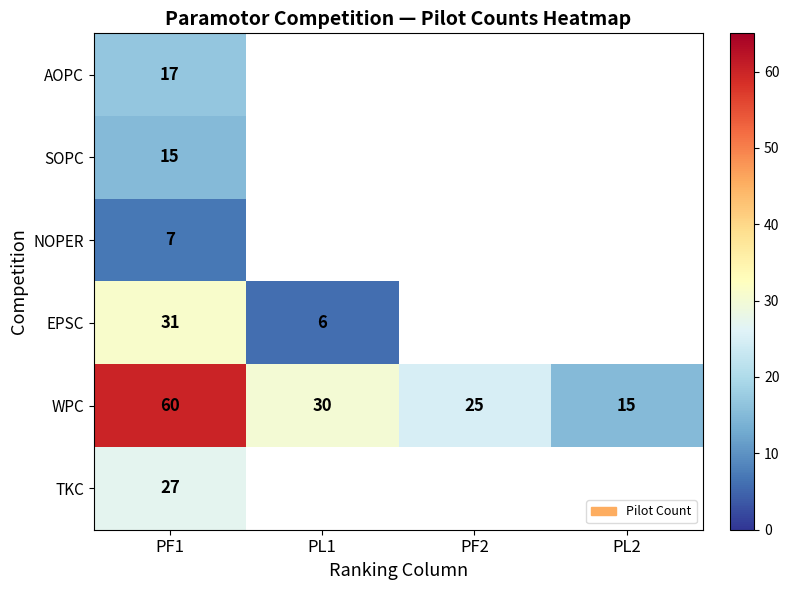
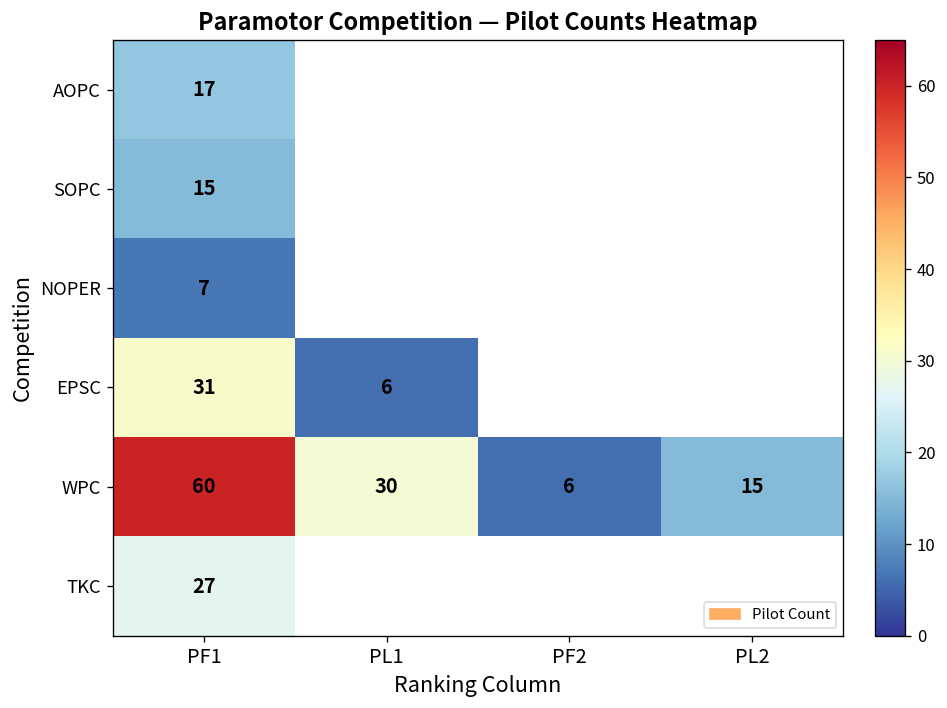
  {
    "AOPC": {
      "PF1": 17
    },
    "SOPC": {
      "PF1": 15
    },
    "NOPER": {
      "PF1": 7
    },
    "EPSC": {
      "PF1": 31,
      "PL1": 6
    },
    "WPC": {
      "PF1": 60,
      "PL1": 30,
-     "PF2": 25,
+     "PF2": 6,
      "PL2": 15
    },
    "TKC": {
      "PF1": 27
    }
  }
